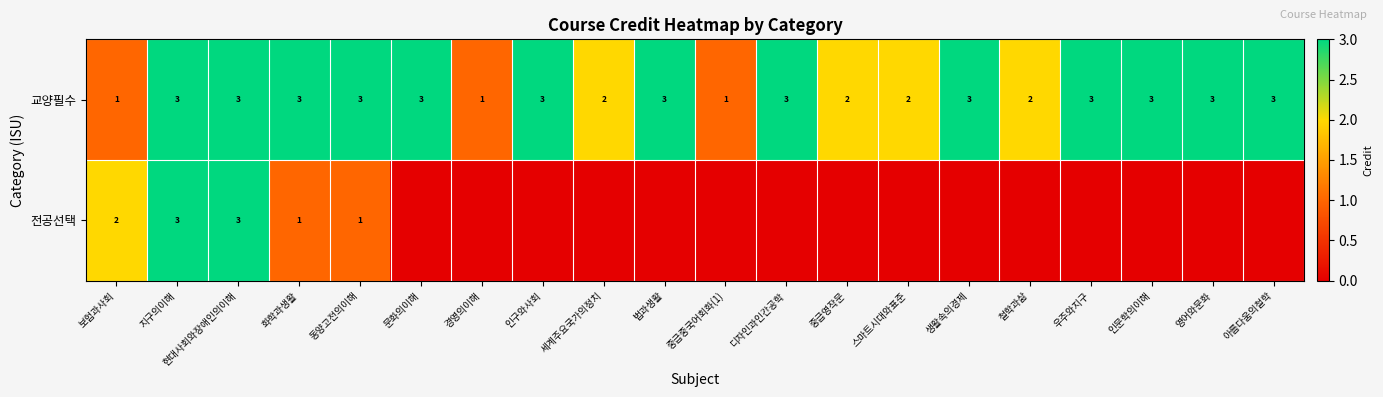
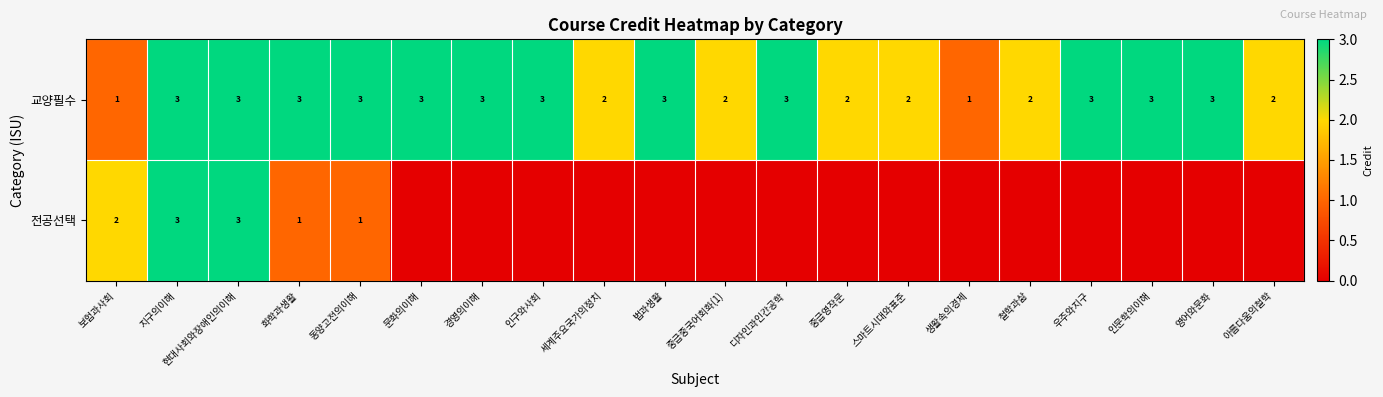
  {
    "교양필수": {
      "보험과사회": 1,
      "지구의이해": 3,
      "현대사회와장애인의이해": 3,
      "화학과생활": 3,
      "동양고전의이해": 3,
      "문화의이해": 3,
-     "경영의이해": 1,
+     "경영의이해": 3,
      "인구와사회": 3,
      "세계주요국가의정치": 2,
      "법과생활": 3,
-     "중급중국어회화(1)": 1,
+     "중급중국어회화(1)": 2,
      "디자인과인간공학": 3,
      "중급영작문": 2,
      "스마트시대와표준": 2,
-     "생활속의경제": 3,
+     "생활속의경제": 1,
      "철학과삶": 2,
      "우주와지구": 3,
      "인문학의이해": 3,
      "영어와문화": 3,
-     "아름다움의철학": 3
+     "아름다움의철학": 2
    },
    "전공선택": {
      "보험과사회": 2,
      "지구의이해": 3,
      "현대사회와장애인의이해": 3,
      "화학과생활": 1,
      "동양고전의이해": 1
    }
  }
